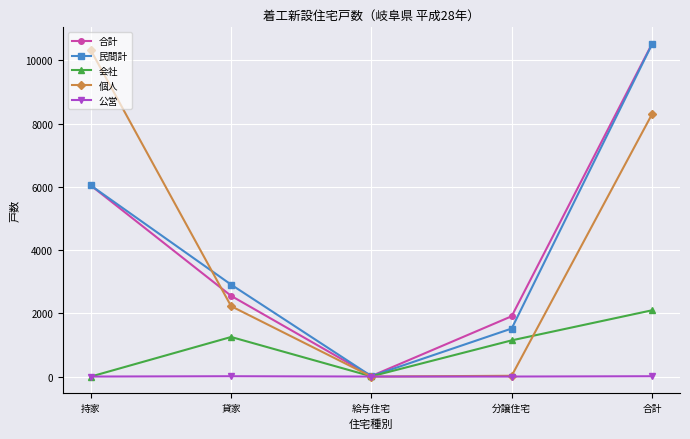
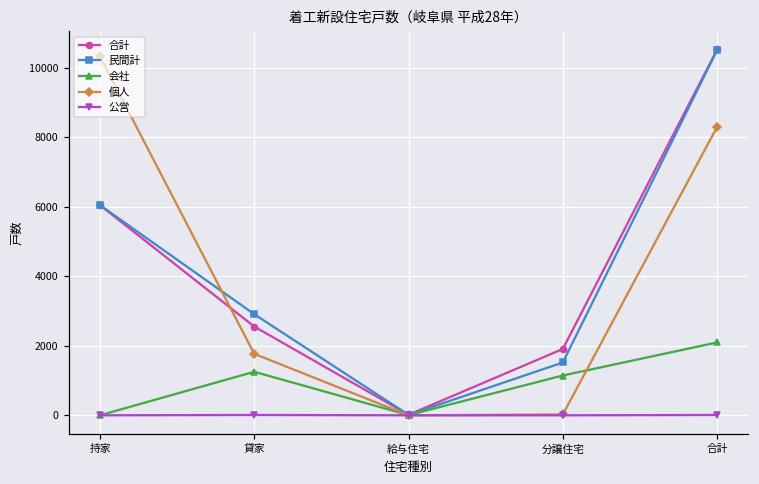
  {
    "民間計": {
      "貸家": 2900,
      "分譲住宅": 1500
    },
    "会社": {
      "貸家": 1300,
      "分譲住宅": 1100,
      "合計": 2100
    },
    "個人": {
-     "貸家": 2200,
+     "貸家": 1800,
      "合計": 8300
    }
  }
